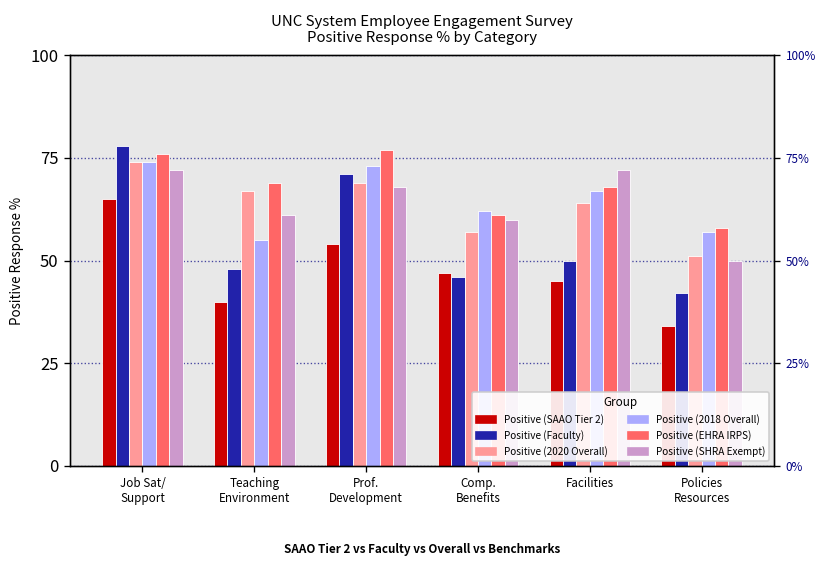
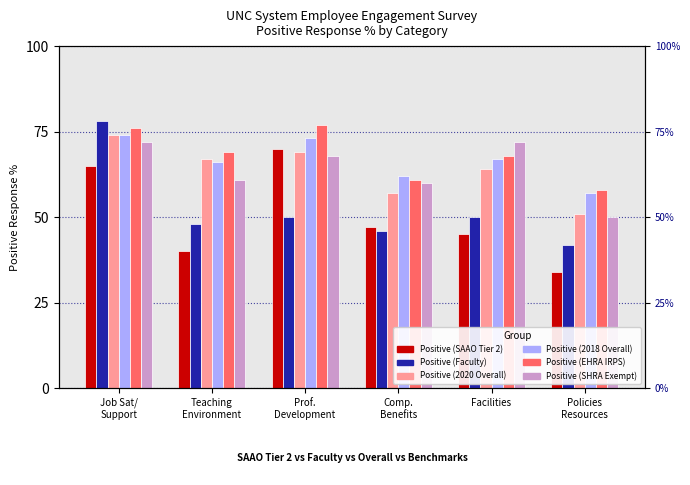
  {
    "Positive (SAAO Tier 2)": {
      "Job Sat/ Support": 65,
      "Teaching Environment": 40,
-     "Prof. Development": 54,
+     "Prof. Development": 70,
      "Comp. Benefits": 47,
      "Facilities": 45,
      "Policies Resources": 34
    },
    "Positive (Faculty)": {
      "Job Sat/ Support": 78,
      "Teaching Environment": 48,
-     "Prof. Development": 71,
+     "Prof. Development": 50,
      "Comp. Benefits": 46,
      "Facilities": 50,
      "Policies Resources": 42
    },
    "Positive (2020 Overall)": {
      "Job Sat/ Support": 74,
      "Teaching Environment": 67,
      "Prof. Development": 69,
      "Comp. Benefits": 57,
      "Facilities": 64,
      "Policies Resources": 51
    },
    "Positive (2018 Overall)": {
      "Job Sat/ Support": 74,
-     "Teaching Environment": 55,
+     "Teaching Environment": 66,
      "Prof. Development": 73,
      "Comp. Benefits": 62,
      "Facilities": 67,
      "Policies Resources": 57
    },
    "Positive (EHRA IRPS)": {
      "Job Sat/ Support": 76,
      "Teaching Environment": 69,
      "Prof. Development": 77,
      "Comp. Benefits": 61,
      "Facilities": 68,
      "Policies Resources": 58
    },
    "Positive (SHRA Exempt)": {
      "Job Sat/ Support": 72,
      "Teaching Environment": 61,
      "Prof. Development": 68,
      "Comp. Benefits": 60,
      "Facilities": 72,
      "Policies Resources": 50
    }
  }
